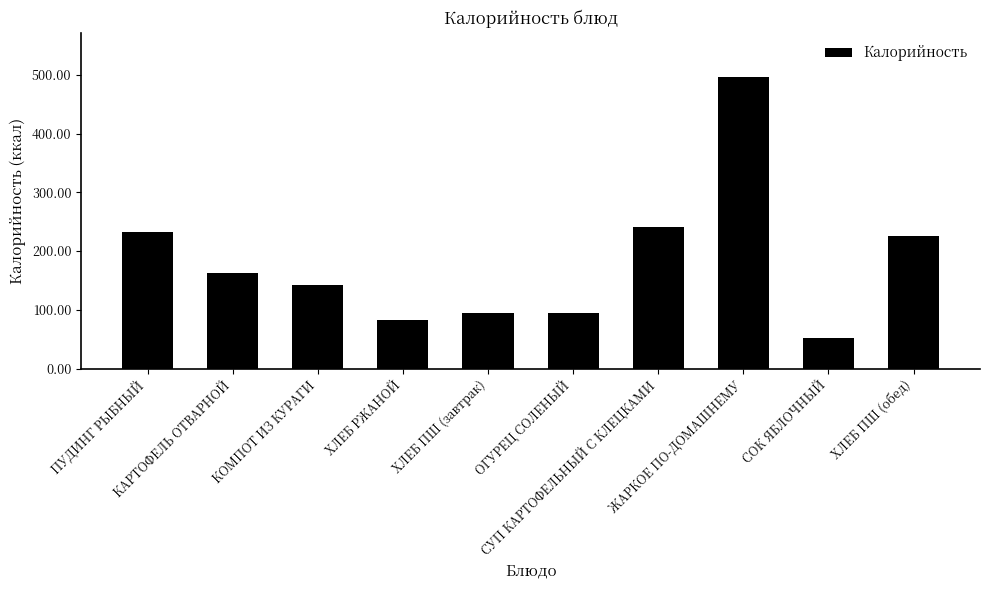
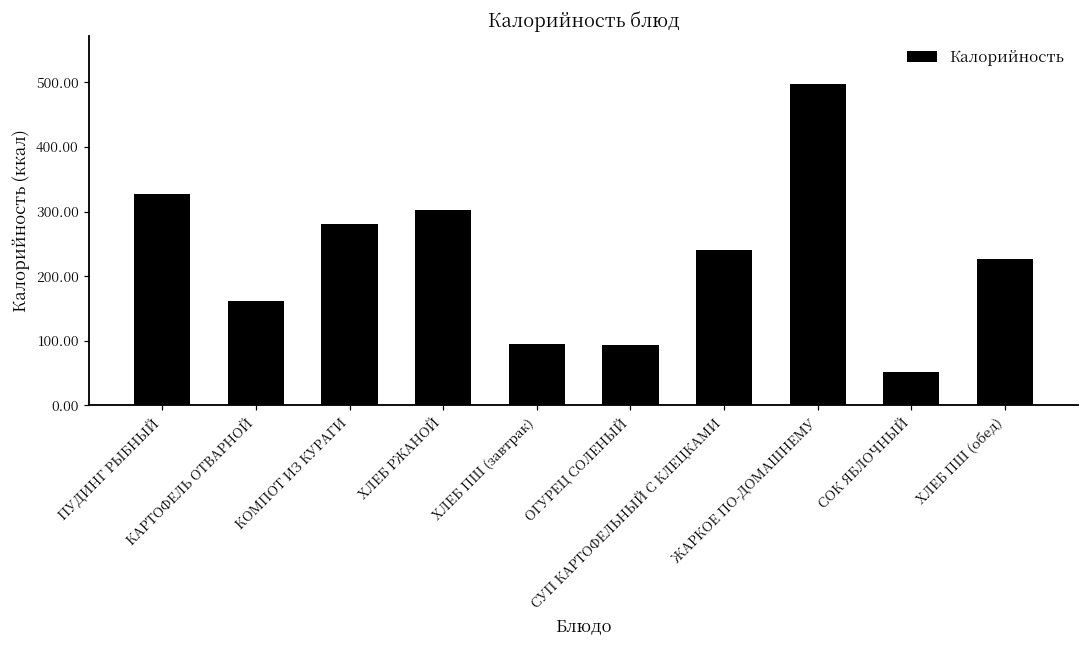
  {
-   "ПУДИНГ РЫБНЫЙ": 230,
+   "ПУДИНГ РЫБНЫЙ": 330,
    "КАРТОФЕЛЬ ОТВАРНОЙ": 160,
-   "КОМПОТ ИЗ КУРАГИ": 140,
-   "ХЛЕБ РЖАНОЙ": 80,
+   "КОМПОТ ИЗ КУРАГИ": 280,
+   "ХЛЕБ РЖАНОЙ": 300,
    "ХЛЕБ ПШ (завтрак)": 100,
    "ОГУРЕЦ СОЛЕНЫЙ": 90,
    "СУП КАРТОФЕЛЬНЫЙ С КЛЕЦКАМИ": 240,
    "ЖАРКОЕ ПО-ДОМАШНЕМУ": 500,
    "СОК ЯБЛОЧНЫЙ": 50,
    "ХЛЕБ ПШ (обед)": 230
  }
